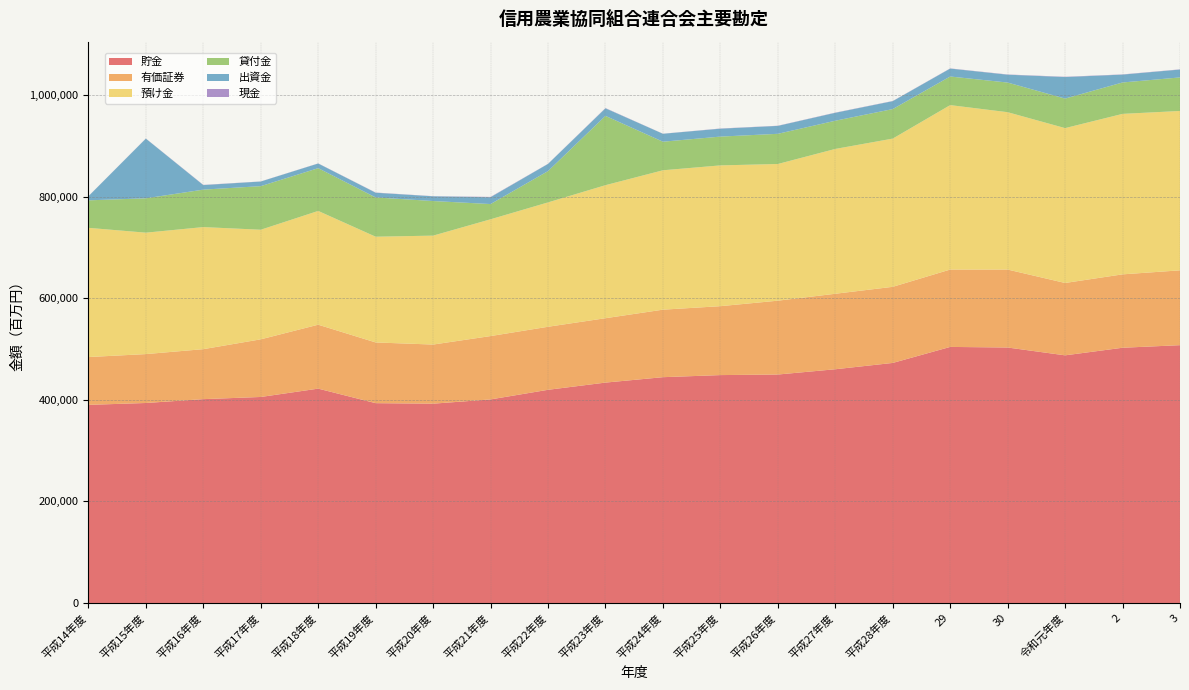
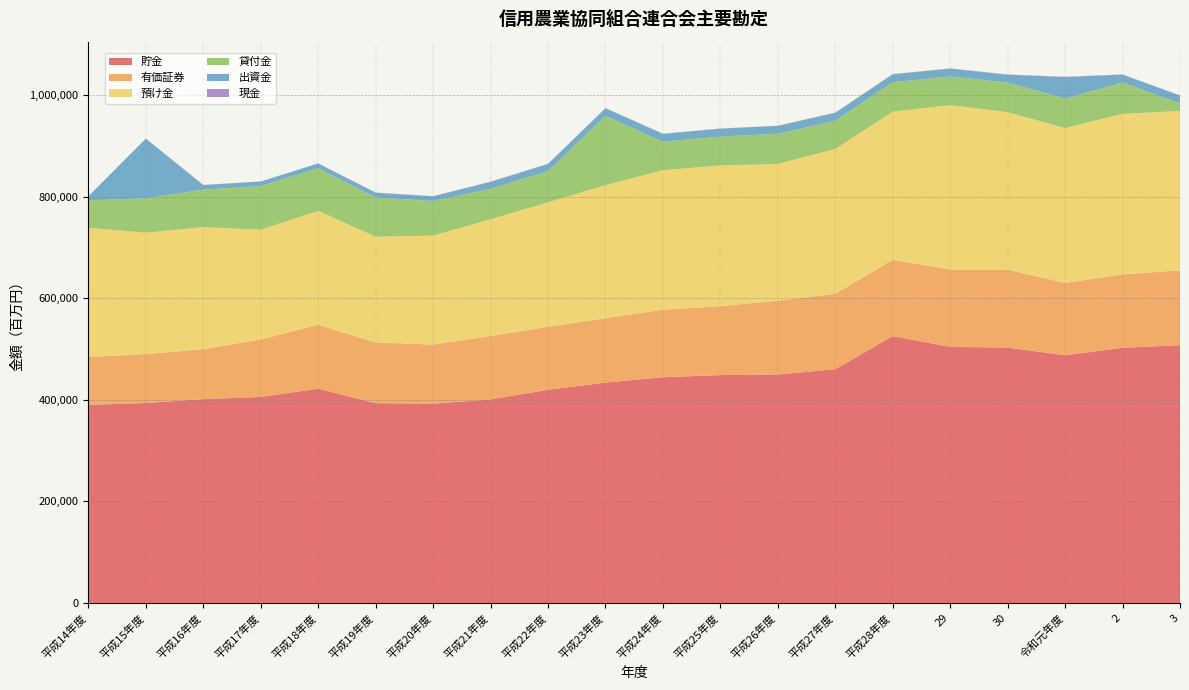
  {
    "貯金": {
      "平成14年度": "390,000",
      "平成15年度": "390,000",
      "平成16年度": "400,000",
      "平成17年度": "410,000",
      "平成18年度": "420,000",
      "平成19年度": "390,000",
      "平成20年度": "390,000",
      "平成21年度": "400,000",
      "平成22年度": "420,000",
      "平成23年度": "430,000",
      "平成24年度": "440,000",
      "平成25年度": "450,000",
      "平成26年度": "450,000",
      "平成27年度": "460,000",
-     "平成28年度": "470,000",
+     "平成28年度": "530,000",
      "29": "500,000",
      "30": "500,000",
      "令和元年度": "490,000",
      "2": "500,000",
      "3": "510,000"
    },
    "貸付金": {
      "平成14年度": "50,000",
      "平成15年度": "70,000",
      "平成16年度": "70,000",
      "平成17年度": "90,000",
      "平成18年度": "80,000",
      "平成19年度": "80,000",
      "平成20年度": "70,000",
-     "平成21年度": "30,000",
+     "平成21年度": "60,000",
      "平成22年度": "60,000",
      "平成23年度": "140,000",
      "平成24年度": "60,000",
      "平成25年度": "60,000",
      "平成26年度": "60,000",
      "平成27年度": "60,000",
      "平成28年度": "60,000",
      "29": "60,000",
      "30": "60,000",
      "令和元年度": "60,000",
      "2": "60,000",
-     "3": "70,000"
+     "3": "10,000"
    }
  }
